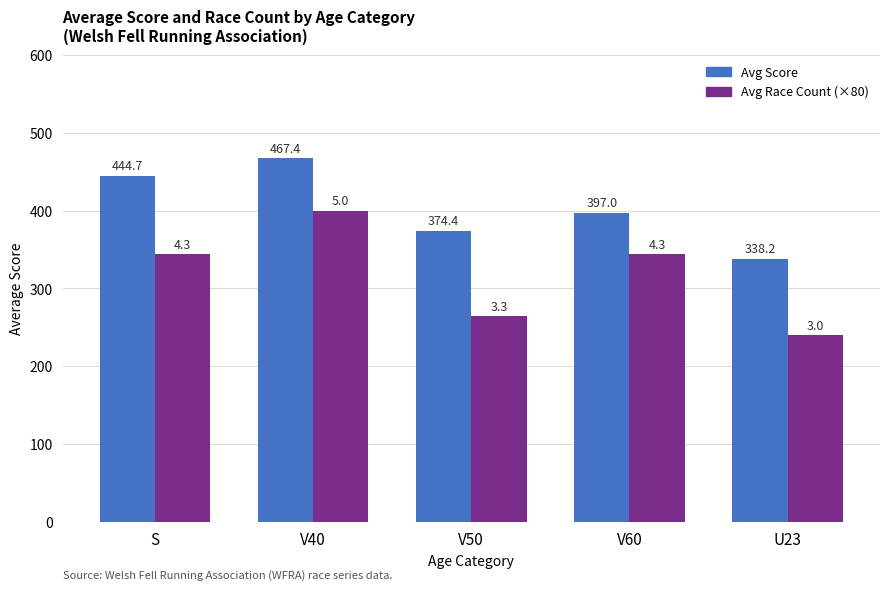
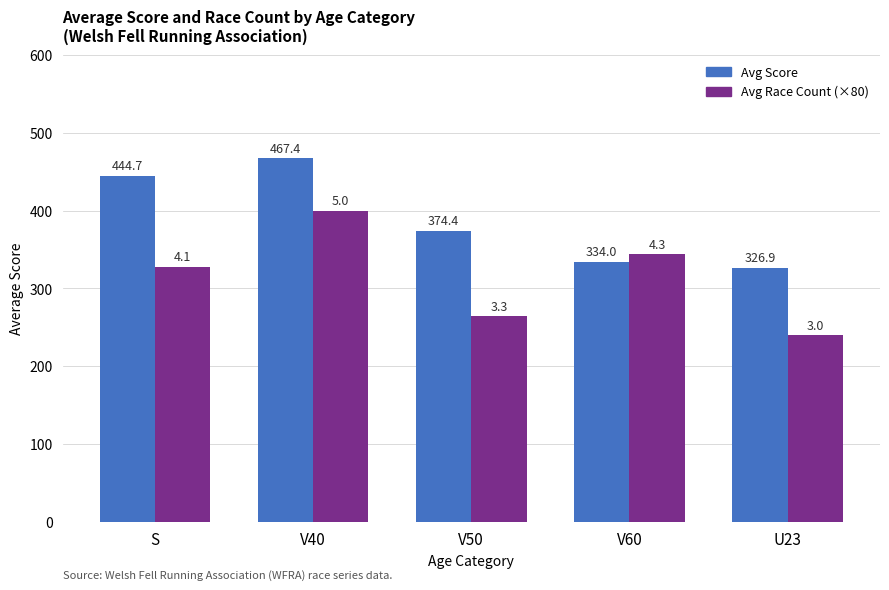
  {
    "Avg Score": {
      "S": 444.7,
      "V40": 467.4,
      "V50": 374.4,
-     "V60": 397.0,
-     "U23": 338.2
+     "V60": 334.0,
+     "U23": 326.9
    },
    "Avg Race Count (×80)": {
-     "S": 4.3
+     "S": 4.1
    }
  }
